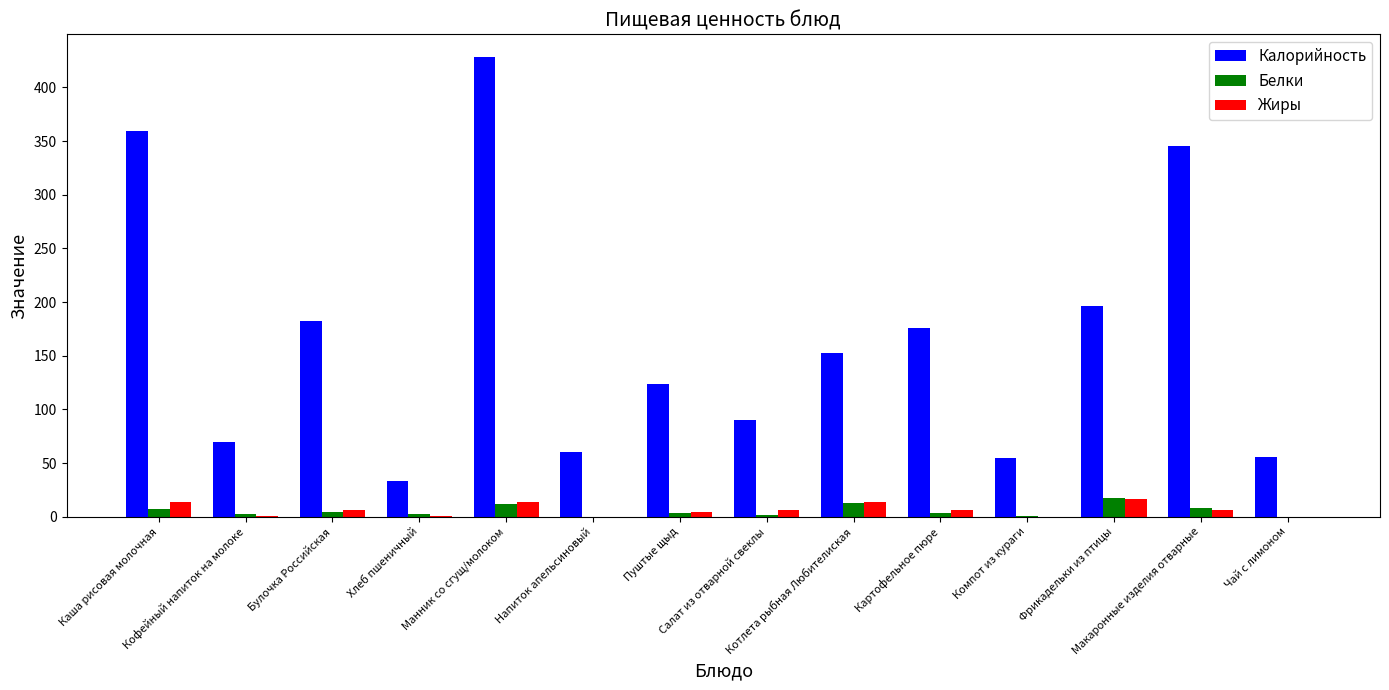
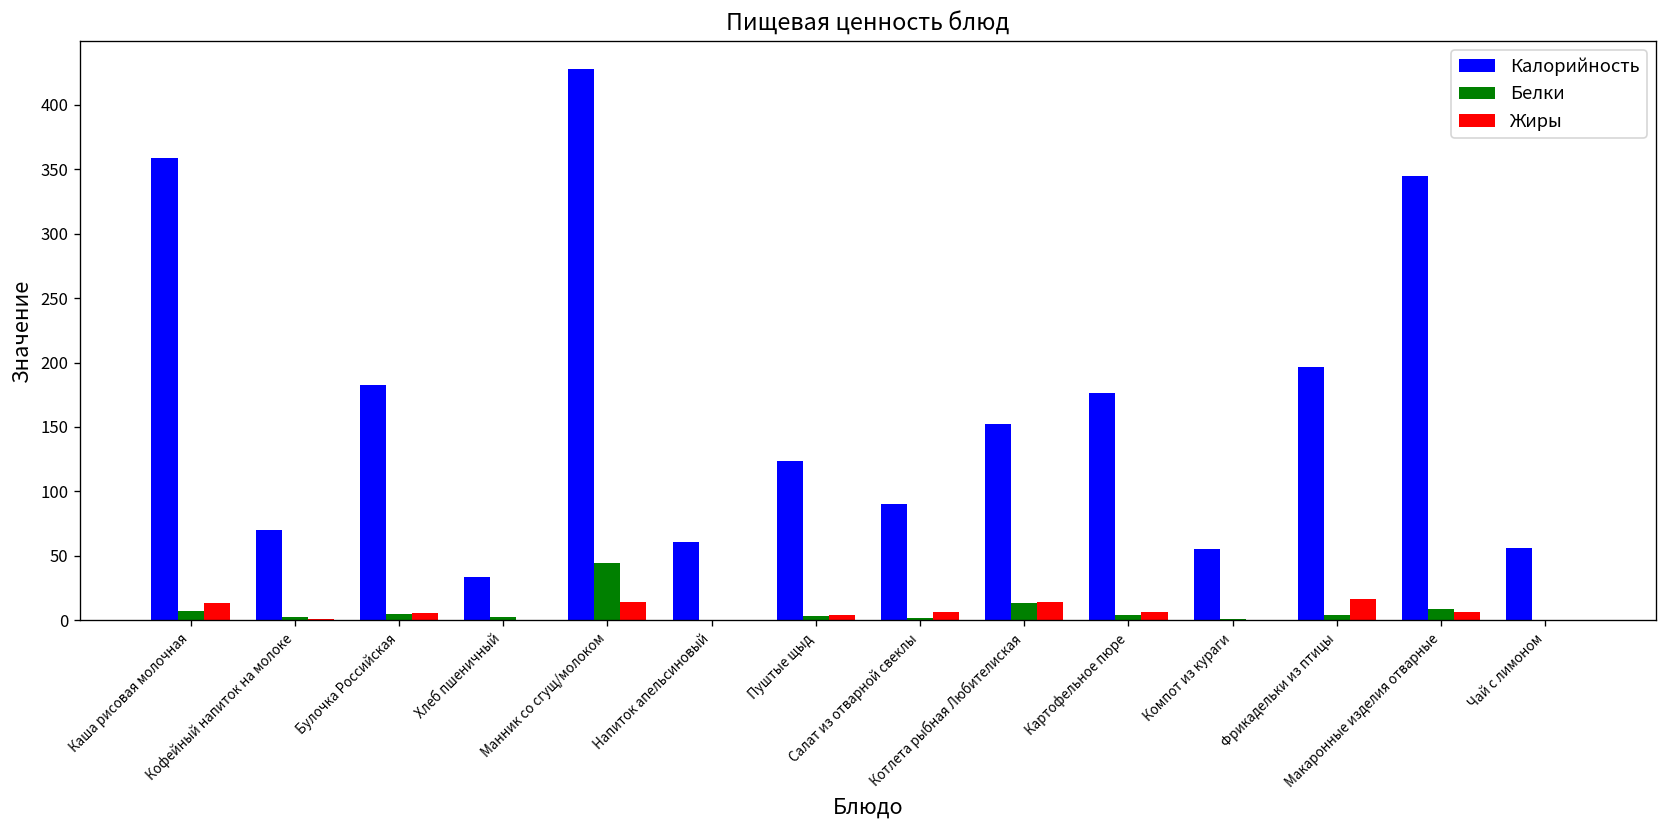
  {
    "Калорийность": {
      "Каша рисовая молочная": 359,
      "Кофейный напиток на молоке": 70,
      "Булочка Российская": 183,
      "Хлеб пшеничный": 34,
      "Манник со сгущ/молоком": 428,
      "Напиток апельсиновый": 61,
      "Пуштые щыд": 123,
      "Салат из отварной свеклы": 90,
      "Котлета рыбная Любителиская": 153,
      "Картофельное пюре": 176,
      "Компот из кураги": 55,
      "Фрикадельки из птицы": 196,
      "Макаронные изделия отварные": 345,
      "Чай с лимоном": 56
    },
    "Белки": {
      "Каша рисовая молочная": 7,
      "Кофейный напиток на молоке": 3,
      "Булочка Российская": 5,
      "Хлеб пшеничный": 3,
-     "Манник со сгущ/молоком": 12,
+     "Манник со сгущ/молоком": 44,
      "Пуштые щыд": 3,
      "Котлета рыбная Любителиская": 13,
      "Картофельное пюре": 4,
-     "Фрикадельки из птицы": 18,
+     "Фрикадельки из птицы": 4,
      "Макаронные изделия отварные": 8
    },
    "Жиры": {
      "Каша рисовая молочная": 13,
      "Булочка Российская": 6,
      "Манник со сгущ/молоком": 14,
      "Пуштые щыд": 4,
      "Салат из отварной свеклы": 6,
      "Котлета рыбная Любителиская": 14,
      "Картофельное пюре": 7,
      "Фрикадельки из птицы": 16,
      "Макаронные изделия отварные": 6
    }
  }
